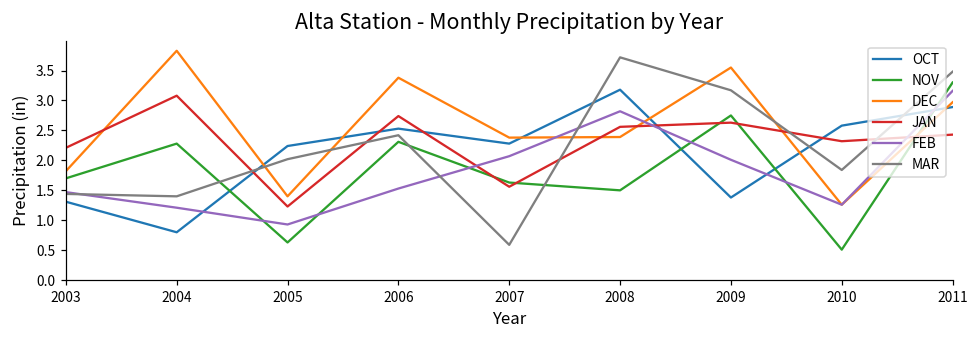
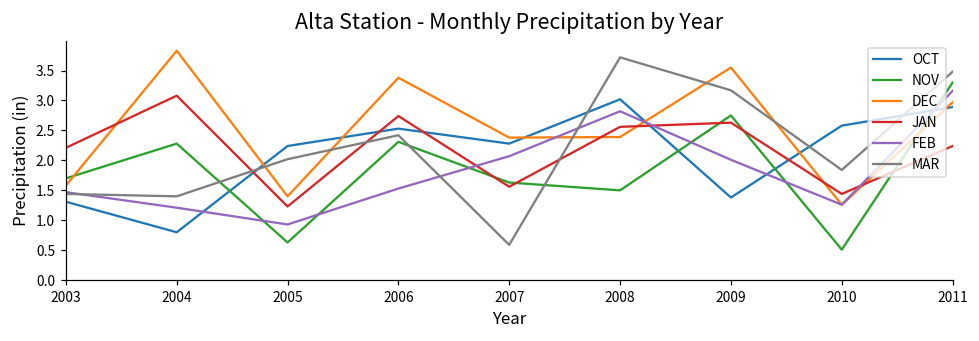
  {
    "OCT": {
      "2003": 1.3,
      "2004": 0.8,
      "2005": 2.2,
      "2006": 2.5,
      "2007": 2.3,
-     "2008": 3.2,
+     "2008": 3.0,
      "2009": 1.4,
      "2010": 2.6,
      "2011": 2.9
    },
    "NOV": {
      "2003": 1.7,
      "2004": 2.3,
      "2005": 0.6,
      "2006": 2.3,
      "2007": 1.6,
      "2008": 1.5,
      "2009": 2.8,
      "2010": 0.5,
      "2011": 3.3
    },
    "DEC": {
-     "2003": 1.8,
+     "2003": 1.6,
      "2004": 3.8,
      "2005": 1.4,
      "2006": 3.4,
      "2007": 2.4,
      "2008": 2.4,
      "2009": 3.6,
      "2011": 3.0
    },
    "JAN": {
      "2003": 2.2,
      "2004": 3.1,
      "2005": 1.2,
      "2006": 2.7,
      "2007": 1.6,
      "2008": 2.6,
      "2009": 2.6,
-     "2010": 2.3,
-     "2011": 2.4
+     "2010": 1.4,
+     "2011": 2.2
    },
    "FEB": {
      "2004": 1.2,
      "2005": 0.9,
      "2006": 1.5,
      "2007": 2.1,
      "2008": 2.8,
      "2009": 2.0,
      "2011": 3.2
    },
    "MAR": {
      "2004": 1.4,
      "2005": 2.0,
      "2006": 2.4,
      "2007": 0.6,
      "2008": 3.7,
      "2009": 3.2,
      "2010": 1.8,
      "2011": 3.5
    }
  }
